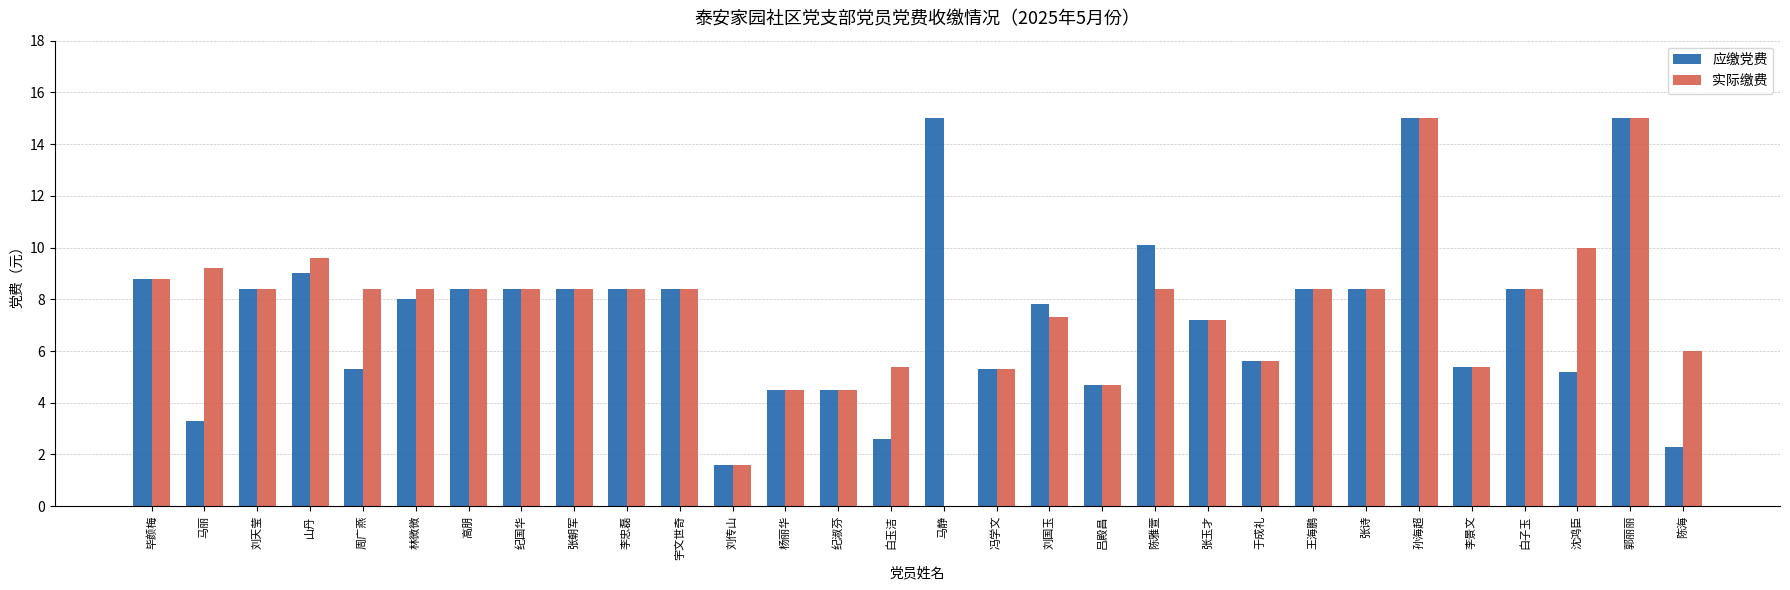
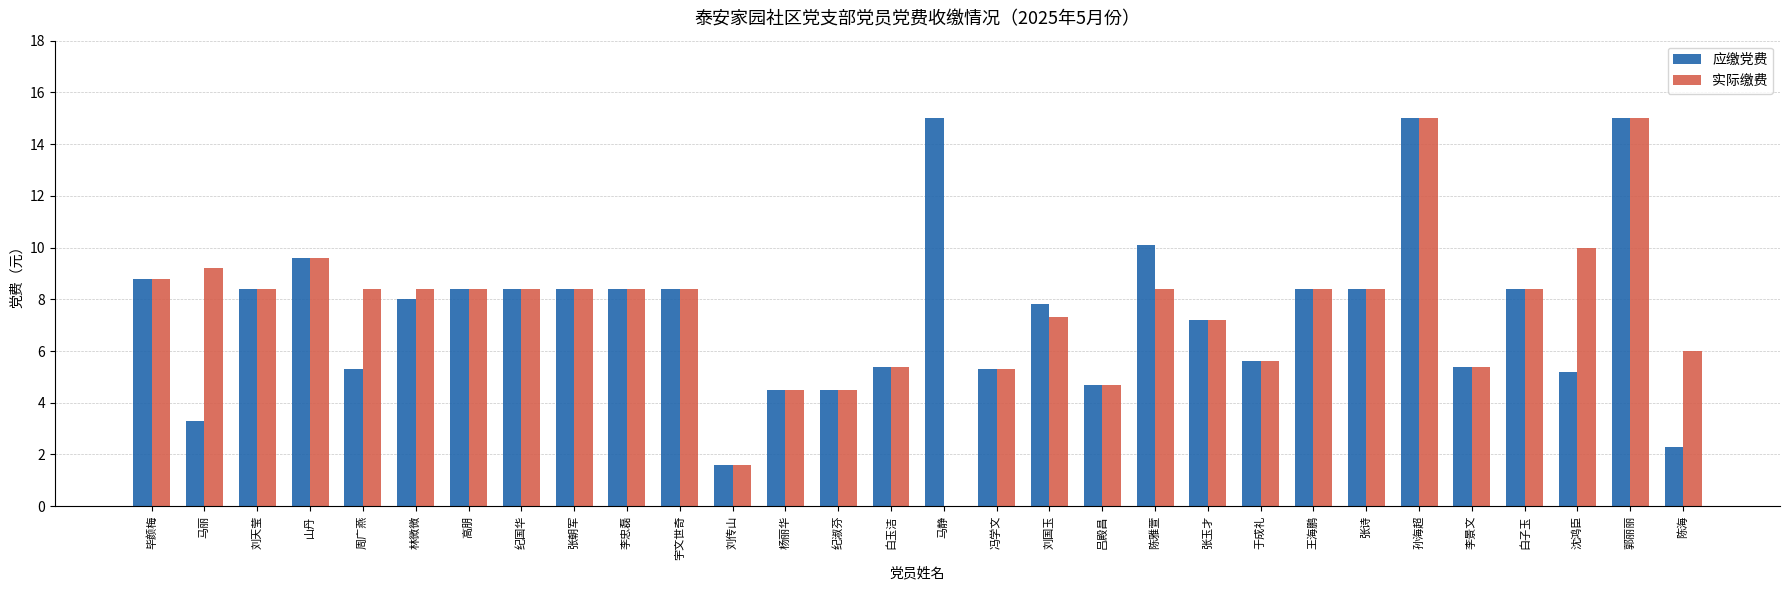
  {
    "应缴党费": {
      "毕颜梅": 8.8,
      "马丽": 3.3,
      "刘天莹": 8.4,
-     "山丹": 9.0,
+     "山丹": 9.6,
      "周广燕": 5.3,
      "林微微": 8.0,
      "高朋": 8.4,
      "纪国华": 8.4,
      "张朝军": 8.4,
      "李忠磊": 8.4,
      "宇文世奇": 8.4,
      "刘传山": 1.6,
      "杨丽华": 4.5,
      "纪淑芬": 4.5,
-     "白玉洁": 2.6,
+     "白玉洁": 5.4,
      "马静": 15.0,
      "冯学文": 5.3,
      "刘国玉": 7.8,
      "吕殿昌": 4.7,
      "陈雅萱": 10.1,
      "张玉才": 7.2,
      "于成礼": 5.6,
      "王海鹏": 8.4,
      "张诗": 8.4,
      "孙海超": 15.0,
      "李景文": 5.4,
      "白子玉": 8.4,
      "沈鸿臣": 5.2,
      "郭丽丽": 15.0,
      "陈海": 2.3
    },
    "实际缴费": {
      "毕颜梅": 8.8,
      "马丽": 9.2,
      "刘天莹": 8.4,
      "山丹": 9.6,
      "周广燕": 8.4,
      "林微微": 8.4,
      "高朋": 8.4,
      "纪国华": 8.4,
      "张朝军": 8.4,
      "李忠磊": 8.4,
      "宇文世奇": 8.4,
      "刘传山": 1.6,
      "杨丽华": 4.5,
      "纪淑芬": 4.5,
      "白玉洁": 5.4,
      "马静": 0.0,
      "冯学文": 5.3,
      "刘国玉": 7.3,
      "吕殿昌": 4.7,
      "陈雅萱": 8.4,
      "张玉才": 7.2,
      "于成礼": 5.6,
      "王海鹏": 8.4,
      "张诗": 8.4,
      "孙海超": 15.0,
      "李景文": 5.4,
      "白子玉": 8.4,
      "沈鸿臣": 10.0,
      "郭丽丽": 15.0,
      "陈海": 6.0
    }
  }
